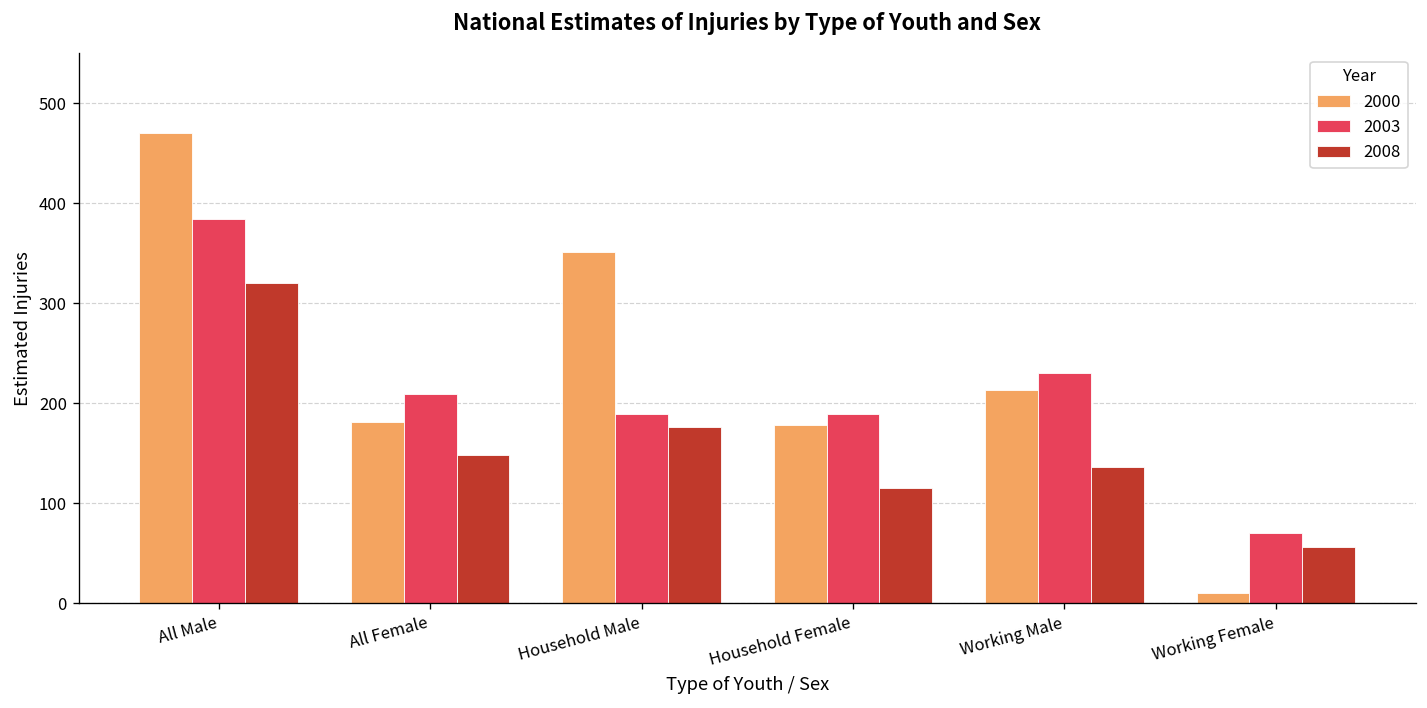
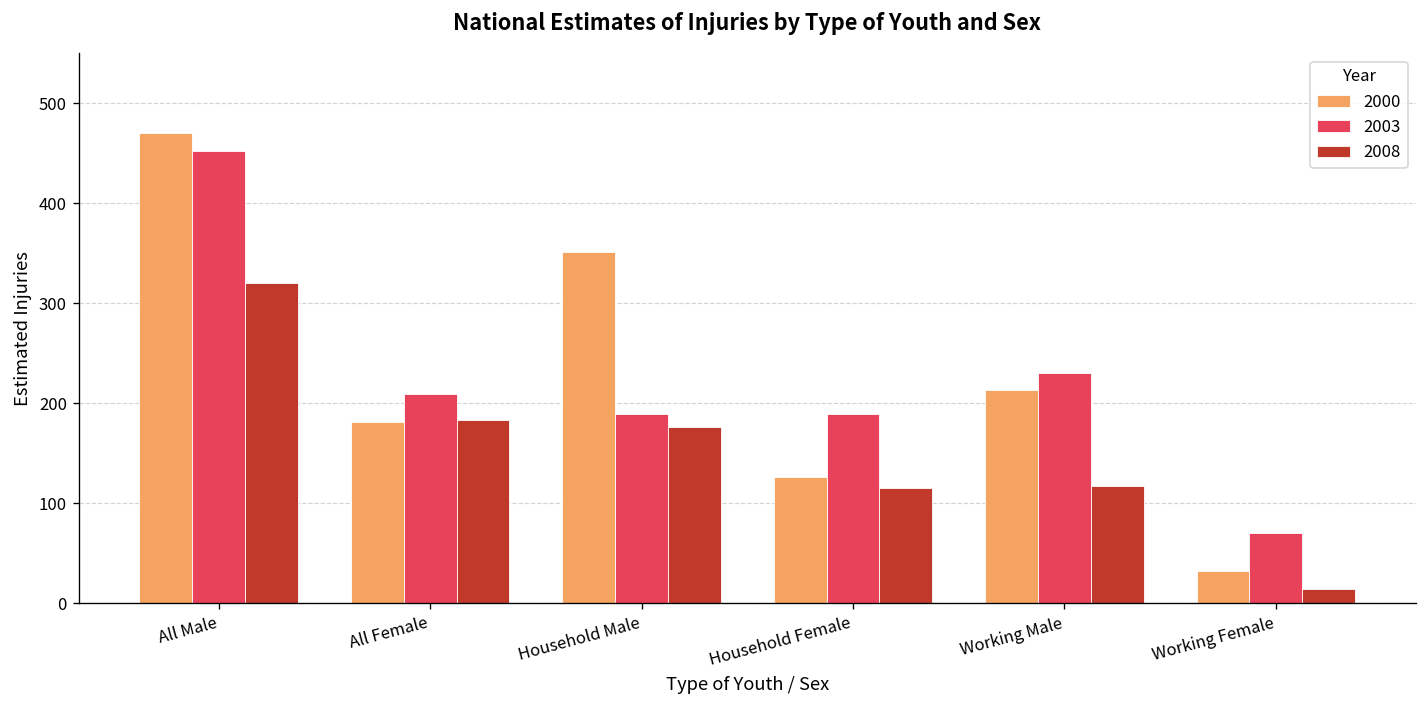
  {
    "2000": {
      "All Male": 470,
      "All Female": 180,
      "Household Male": 350,
-     "Household Female": 180,
+     "Household Female": 130,
      "Working Male": 210,
-     "Working Female": 10
+     "Working Female": 30
    },
    "2003": {
-     "All Male": 380,
+     "All Male": 450,
      "All Female": 210,
      "Household Male": 190,
      "Household Female": 190,
      "Working Male": 230,
      "Working Female": 70
    },
    "2008": {
      "All Male": 320,
-     "All Female": 150,
+     "All Female": 180,
      "Household Male": 180,
      "Household Female": 120,
-     "Working Male": 140,
-     "Working Female": 60
+     "Working Male": 120,
+     "Working Female": 10
    }
  }
